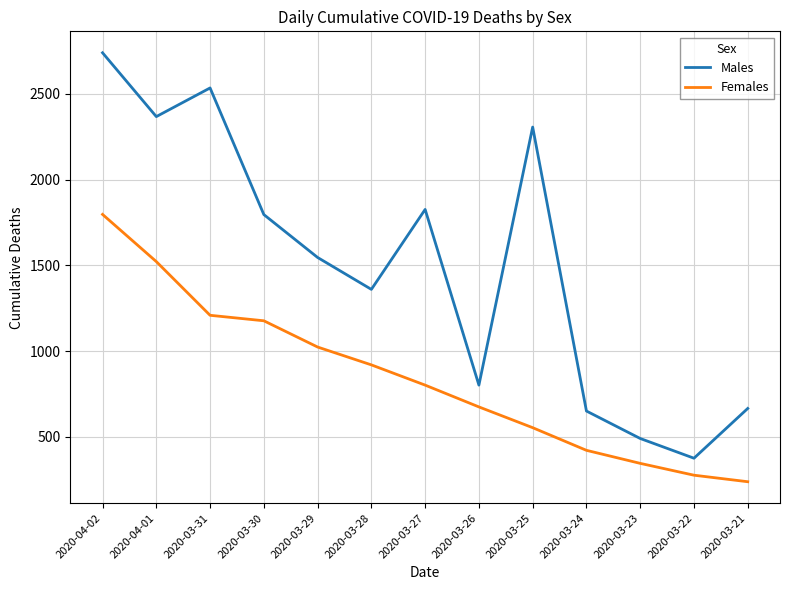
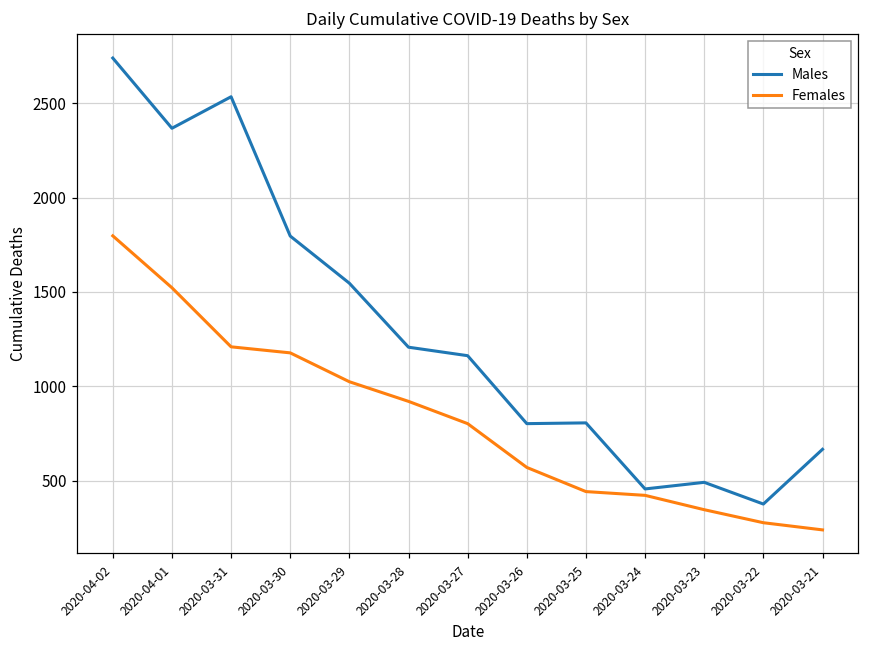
  {
    "Males": {
      "2020-04-02": 2740,
      "2020-04-01": 2370,
      "2020-03-31": 2530,
      "2020-03-30": 1800,
      "2020-03-29": 1550,
-     "2020-03-28": 1360,
-     "2020-03-27": 1830,
+     "2020-03-28": 1210,
+     "2020-03-27": 1160,
      "2020-03-26": 800,
-     "2020-03-25": 2310,
-     "2020-03-24": 650,
+     "2020-03-25": 810,
+     "2020-03-24": 460,
      "2020-03-23": 490,
      "2020-03-22": 380,
      "2020-03-21": 670
    },
    "Females": {
      "2020-04-02": 1800,
      "2020-04-01": 1520,
      "2020-03-31": 1210,
      "2020-03-30": 1180,
      "2020-03-29": 1020,
      "2020-03-28": 920,
      "2020-03-27": 800,
-     "2020-03-26": 680,
-     "2020-03-25": 550,
+     "2020-03-26": 570,
+     "2020-03-25": 440,
      "2020-03-24": 420,
      "2020-03-23": 350,
      "2020-03-22": 280,
      "2020-03-21": 240
    }
  }
